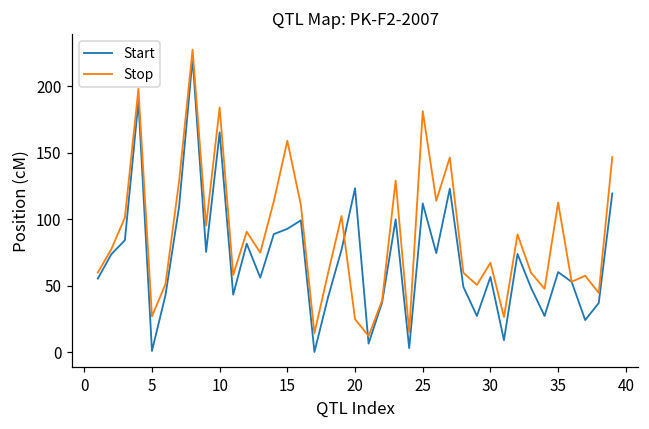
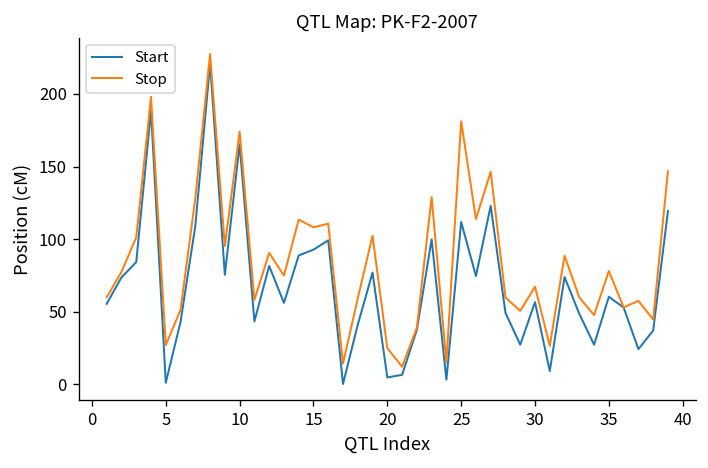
  {
    "Start": {
      "5": 1,
      "10": 165,
      "15": 93,
-     "20": 123,
+     "20": 5,
      "25": 112,
      "30": 57,
      "35": 60
    },
    "Stop": {
      "5": 27,
-     "10": 184,
-     "15": 159,
+     "10": 174,
+     "15": 108,
      "20": 25,
      "25": 181,
      "30": 67,
-     "35": 112
+     "35": 78
    }
  }
